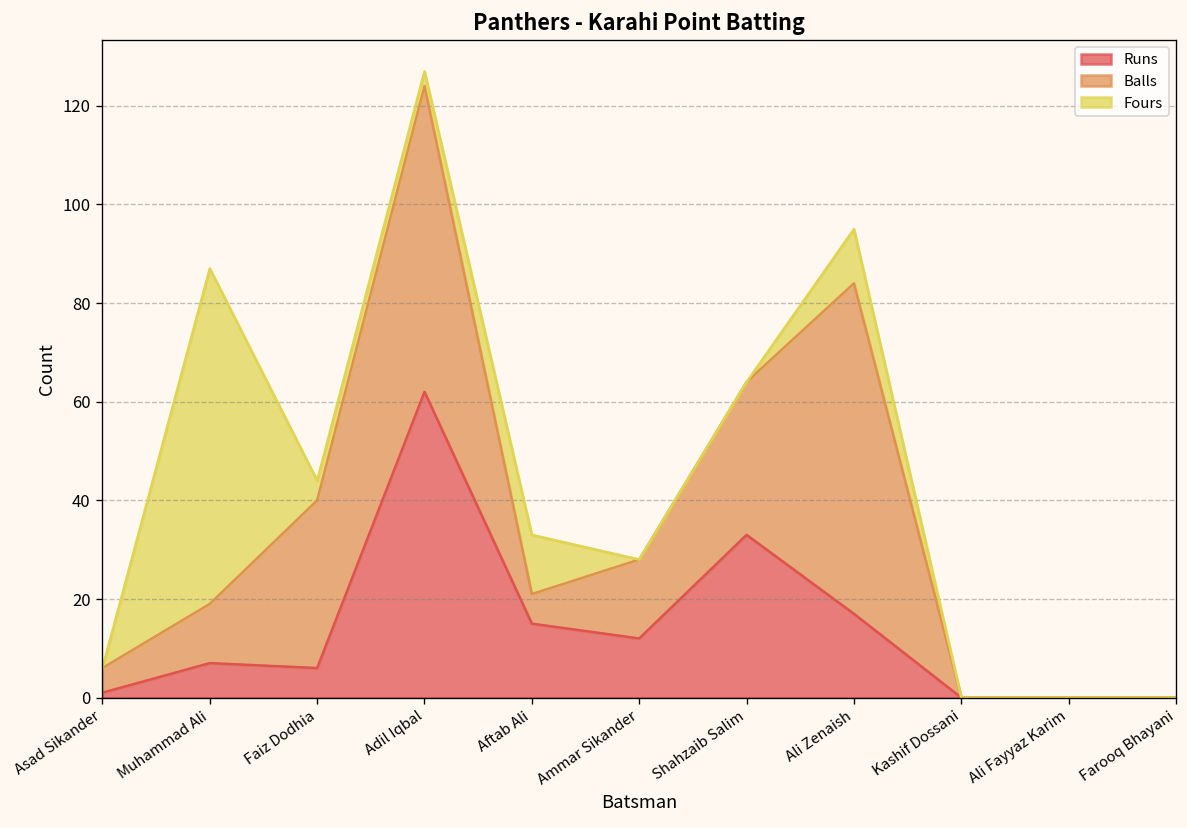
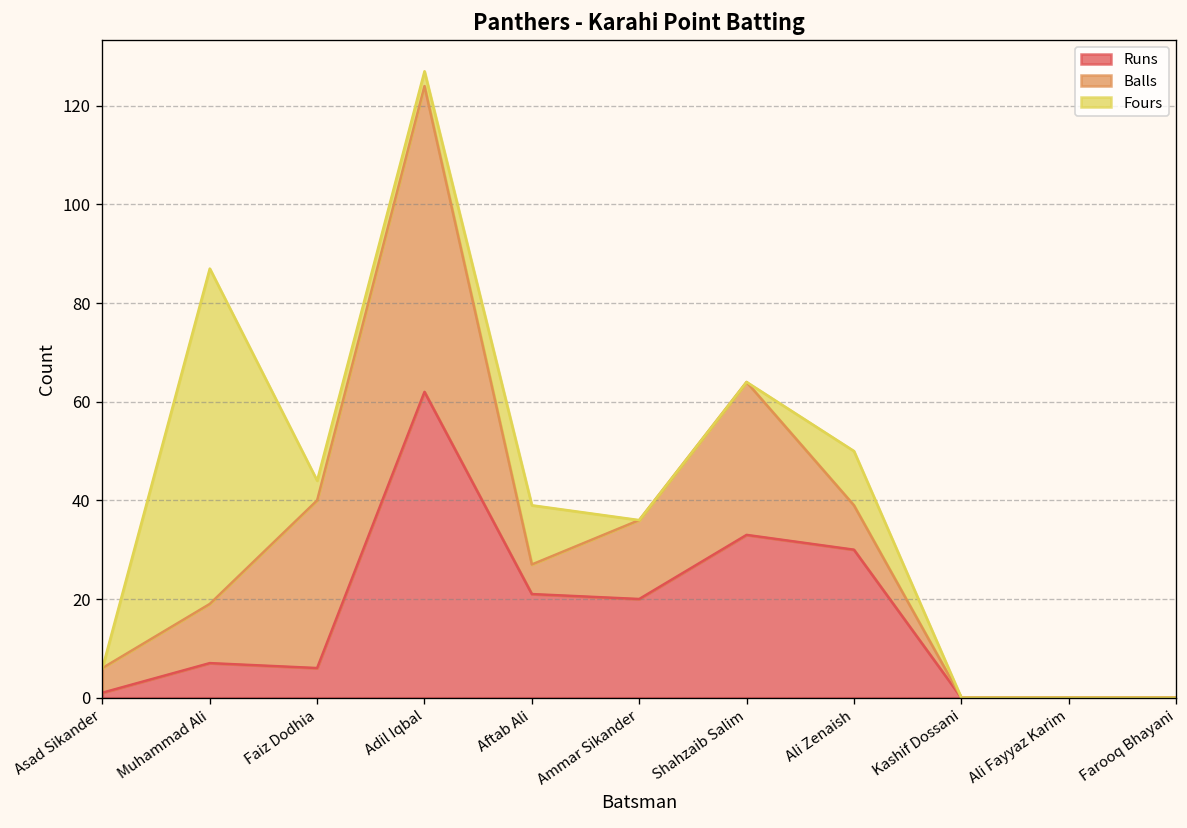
  {
    "Runs": {
      "Asad Sikander": 1,
      "Muhammad Ali": 7,
      "Faiz Dodhia": 6,
      "Adil Iqbal": 62,
-     "Aftab Ali": 15,
-     "Ammar Sikander": 12,
+     "Aftab Ali": 21,
+     "Ammar Sikander": 20,
      "Shahzaib Salim": 33,
-     "Ali Zenaish": 17
+     "Ali Zenaish": 30
    },
    "Balls": {
      "Muhammad Ali": 12,
      "Faiz Dodhia": 34,
      "Adil Iqbal": 62,
      "Aftab Ali": 6,
-     "Ali Zenaish": 67
+     "Ali Zenaish": 9
    },
    "Fours": {
      "Muhammad Ali": 68,
      "Faiz Dodhia": 4,
      "Adil Iqbal": 3,
      "Aftab Ali": 12,
      "Ali Zenaish": 11
    }
  }
